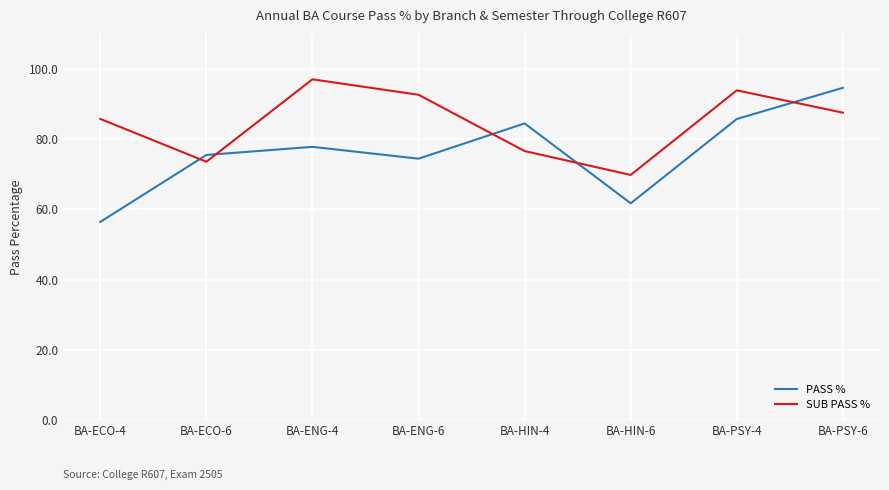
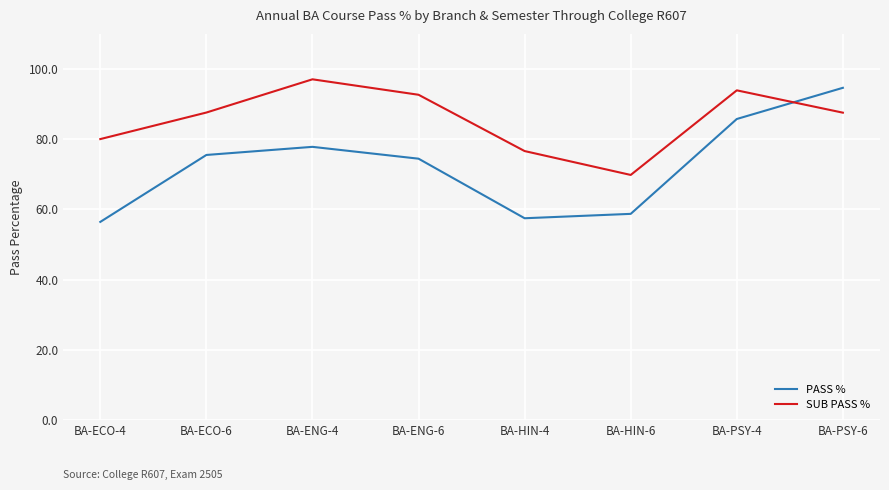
  {
    "PASS %": {
      "BA-ECO-4": 56,
      "BA-ECO-6": 75,
      "BA-ENG-4": 78,
      "BA-ENG-6": 74,
-     "BA-HIN-4": 84,
-     "BA-HIN-6": 62,
+     "BA-HIN-4": 57,
+     "BA-HIN-6": 59,
      "BA-PSY-4": 86,
      "BA-PSY-6": 95
    },
    "SUB PASS %": {
-     "BA-ECO-4": 86,
-     "BA-ECO-6": 74,
+     "BA-ECO-4": 80,
+     "BA-ECO-6": 88,
      "BA-ENG-4": 97,
      "BA-ENG-6": 93,
      "BA-HIN-4": 77,
      "BA-HIN-6": 70,
      "BA-PSY-4": 94,
      "BA-PSY-6": 88
    }
  }
